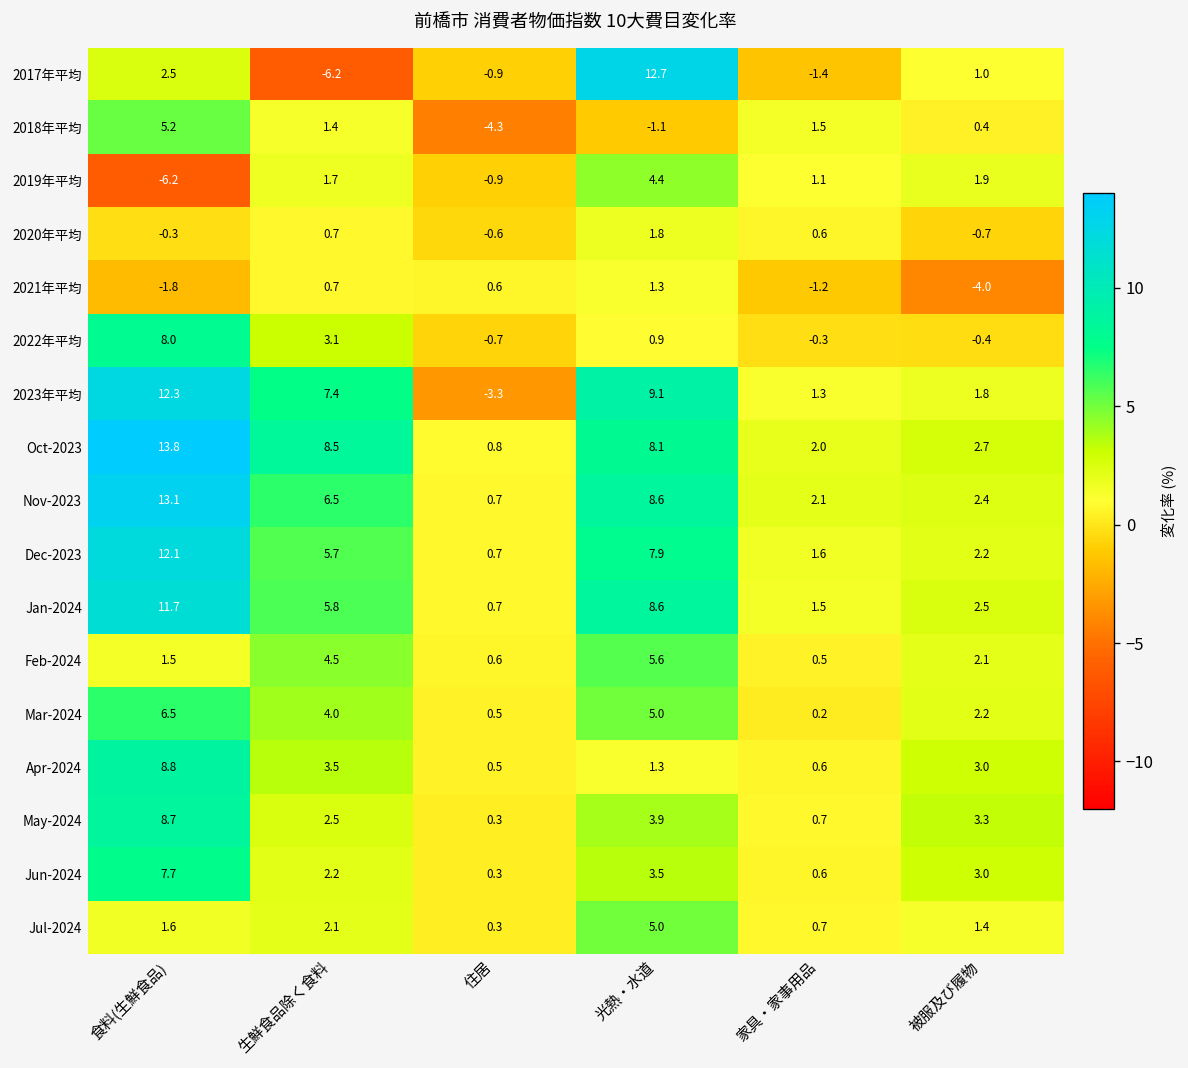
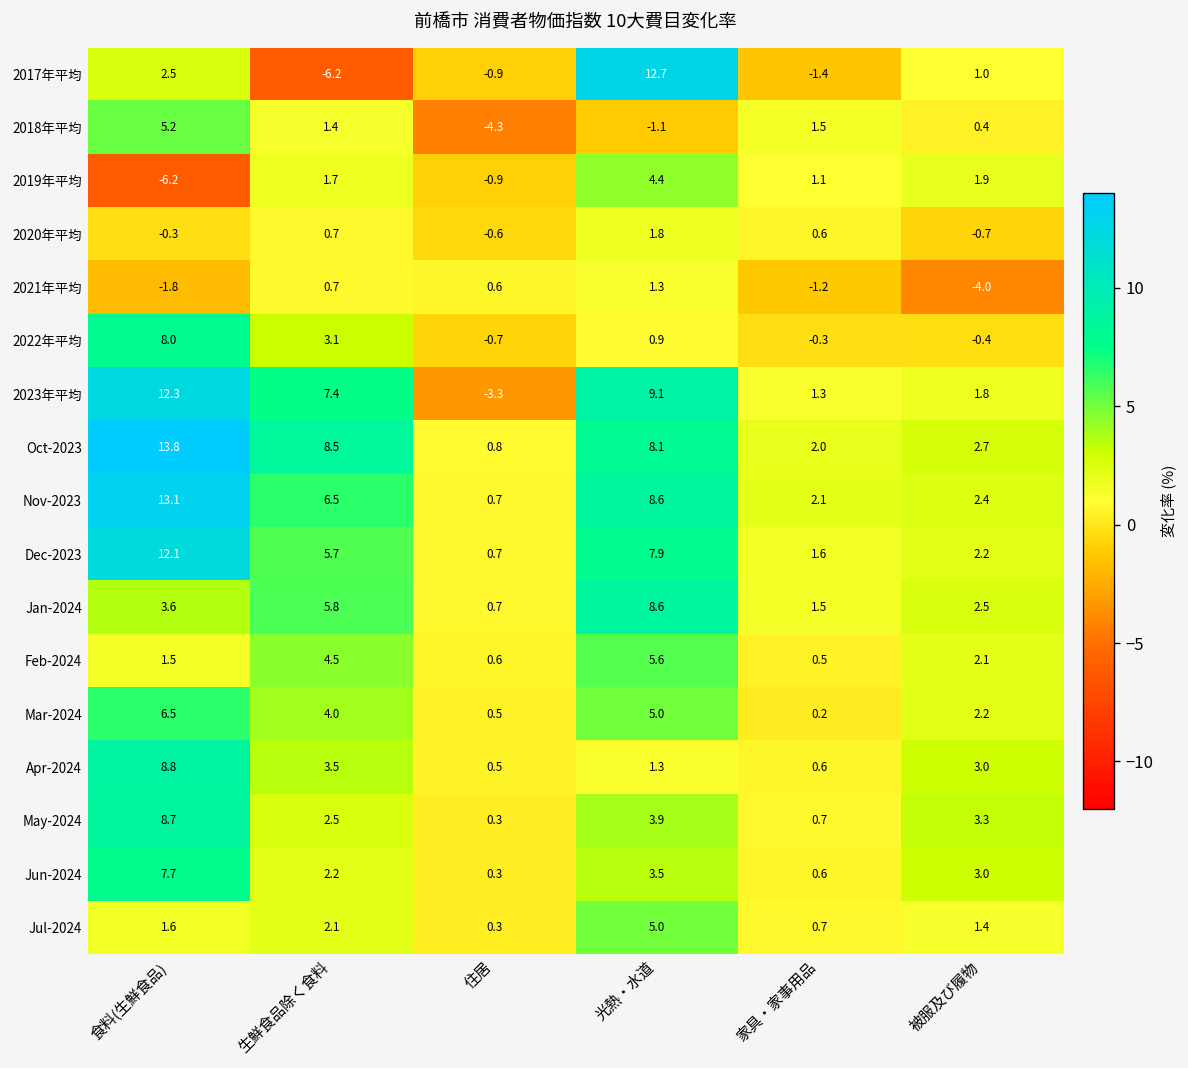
  {
    "2017年平均": {
      "食料(生鮮食品)": 2.5,
      "生鮮食品除く食料": -6.2,
      "住居": -0.9,
      "光熱・水道": 12.7,
      "家具・家事用品": -1.4,
      "被服及び履物": 1.0
    },
    "2018年平均": {
      "食料(生鮮食品)": 5.2,
      "生鮮食品除く食料": 1.4,
      "住居": -4.3,
      "光熱・水道": -1.1,
      "家具・家事用品": 1.5,
      "被服及び履物": 0.4
    },
    "2019年平均": {
      "食料(生鮮食品)": -6.2,
      "生鮮食品除く食料": 1.7,
      "住居": -0.9,
      "光熱・水道": 4.4,
      "家具・家事用品": 1.1,
      "被服及び履物": 1.9
    },
    "2020年平均": {
      "食料(生鮮食品)": -0.3,
      "生鮮食品除く食料": 0.7,
      "住居": -0.6,
      "光熱・水道": 1.8,
      "家具・家事用品": 0.6,
      "被服及び履物": -0.7
    },
    "2021年平均": {
      "食料(生鮮食品)": -1.8,
      "生鮮食品除く食料": 0.7,
      "住居": 0.6,
      "光熱・水道": 1.3,
      "家具・家事用品": -1.2,
      "被服及び履物": -4.0
    },
    "2022年平均": {
      "食料(生鮮食品)": 8.0,
      "生鮮食品除く食料": 3.1,
      "住居": -0.7,
      "光熱・水道": 0.9,
      "家具・家事用品": -0.3,
      "被服及び履物": -0.4
    },
    "2023年平均": {
      "食料(生鮮食品)": 12.3,
      "生鮮食品除く食料": 7.4,
      "住居": -3.3,
      "光熱・水道": 9.1,
      "家具・家事用品": 1.3,
      "被服及び履物": 1.8
    },
    "Oct-2023": {
      "食料(生鮮食品)": 13.8,
      "生鮮食品除く食料": 8.5,
      "住居": 0.8,
      "光熱・水道": 8.1,
      "家具・家事用品": 2.0,
      "被服及び履物": 2.7
    },
    "Nov-2023": {
      "食料(生鮮食品)": 13.1,
      "生鮮食品除く食料": 6.5,
      "住居": 0.7,
      "光熱・水道": 8.6,
      "家具・家事用品": 2.1,
      "被服及び履物": 2.4
    },
    "Dec-2023": {
      "食料(生鮮食品)": 12.1,
      "生鮮食品除く食料": 5.7,
      "住居": 0.7,
      "光熱・水道": 7.9,
      "家具・家事用品": 1.6,
      "被服及び履物": 2.2
    },
    "Jan-2024": {
-     "食料(生鮮食品)": 11.7,
+     "食料(生鮮食品)": 3.6,
      "生鮮食品除く食料": 5.8,
      "住居": 0.7,
      "光熱・水道": 8.6,
      "家具・家事用品": 1.5,
      "被服及び履物": 2.5
    },
    "Feb-2024": {
      "食料(生鮮食品)": 1.5,
      "生鮮食品除く食料": 4.5,
      "住居": 0.6,
      "光熱・水道": 5.6,
      "家具・家事用品": 0.5,
      "被服及び履物": 2.1
    },
    "Mar-2024": {
      "食料(生鮮食品)": 6.5,
      "生鮮食品除く食料": 4.0,
      "住居": 0.5,
      "光熱・水道": 5.0,
      "家具・家事用品": 0.2,
      "被服及び履物": 2.2
    },
    "Apr-2024": {
      "食料(生鮮食品)": 8.8,
      "生鮮食品除く食料": 3.5,
      "住居": 0.5,
      "光熱・水道": 1.3,
      "家具・家事用品": 0.6,
      "被服及び履物": 3.0
    },
    "May-2024": {
      "食料(生鮮食品)": 8.7,
      "生鮮食品除く食料": 2.5,
      "住居": 0.3,
      "光熱・水道": 3.9,
      "家具・家事用品": 0.7,
      "被服及び履物": 3.3
    },
    "Jun-2024": {
      "食料(生鮮食品)": 7.7,
      "生鮮食品除く食料": 2.2,
      "住居": 0.3,
      "光熱・水道": 3.5,
      "家具・家事用品": 0.6,
      "被服及び履物": 3.0
    },
    "Jul-2024": {
      "食料(生鮮食品)": 1.6,
      "生鮮食品除く食料": 2.1,
      "住居": 0.3,
      "光熱・水道": 5.0,
      "家具・家事用品": 0.7,
      "被服及び履物": 1.4
    }
  }
